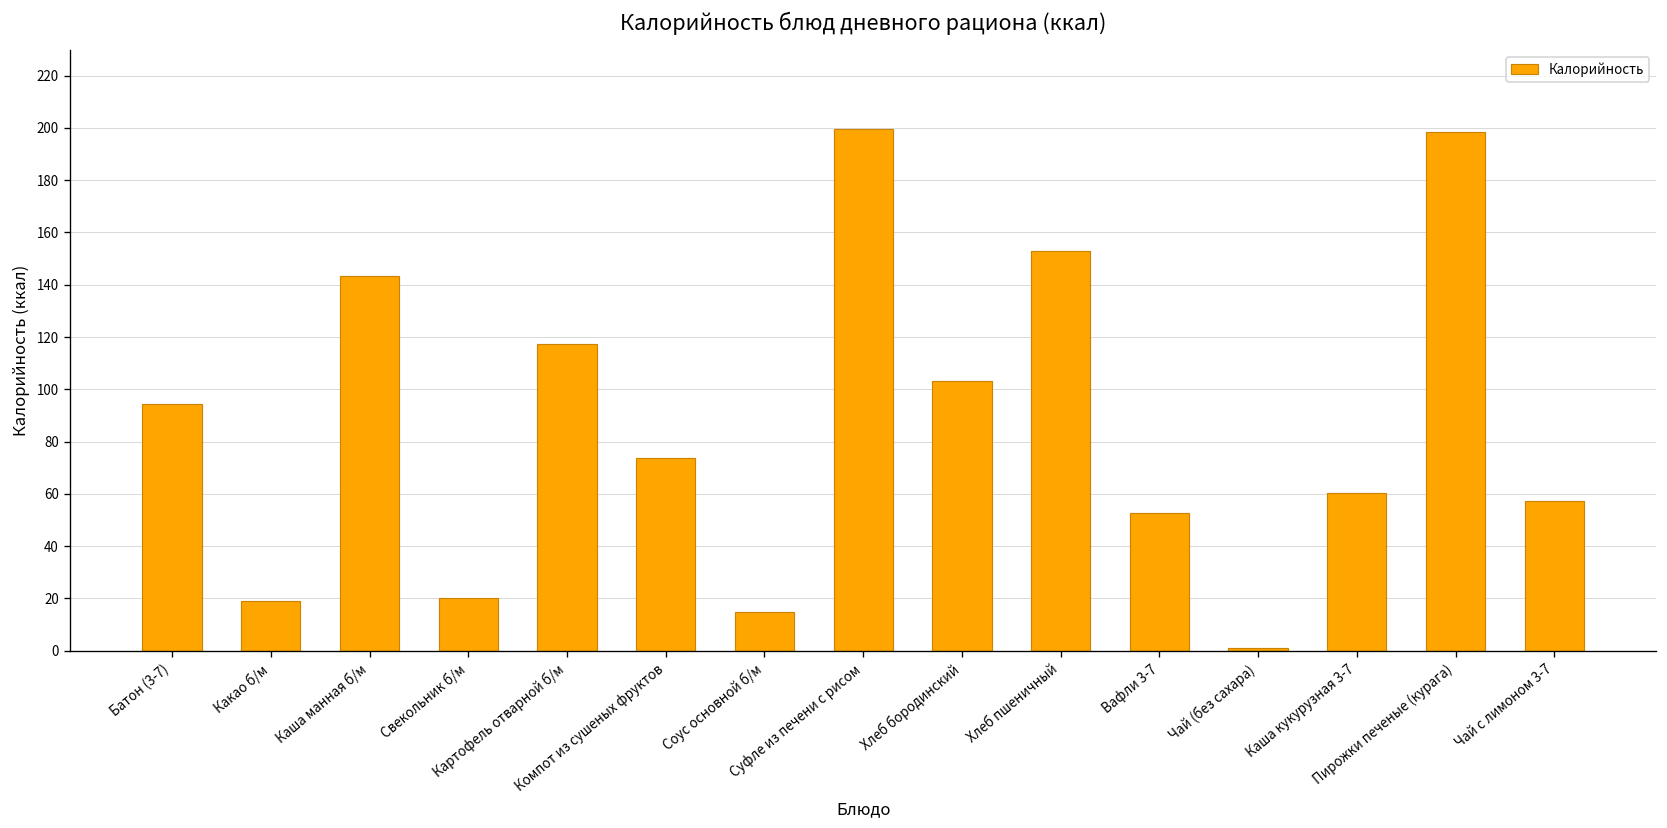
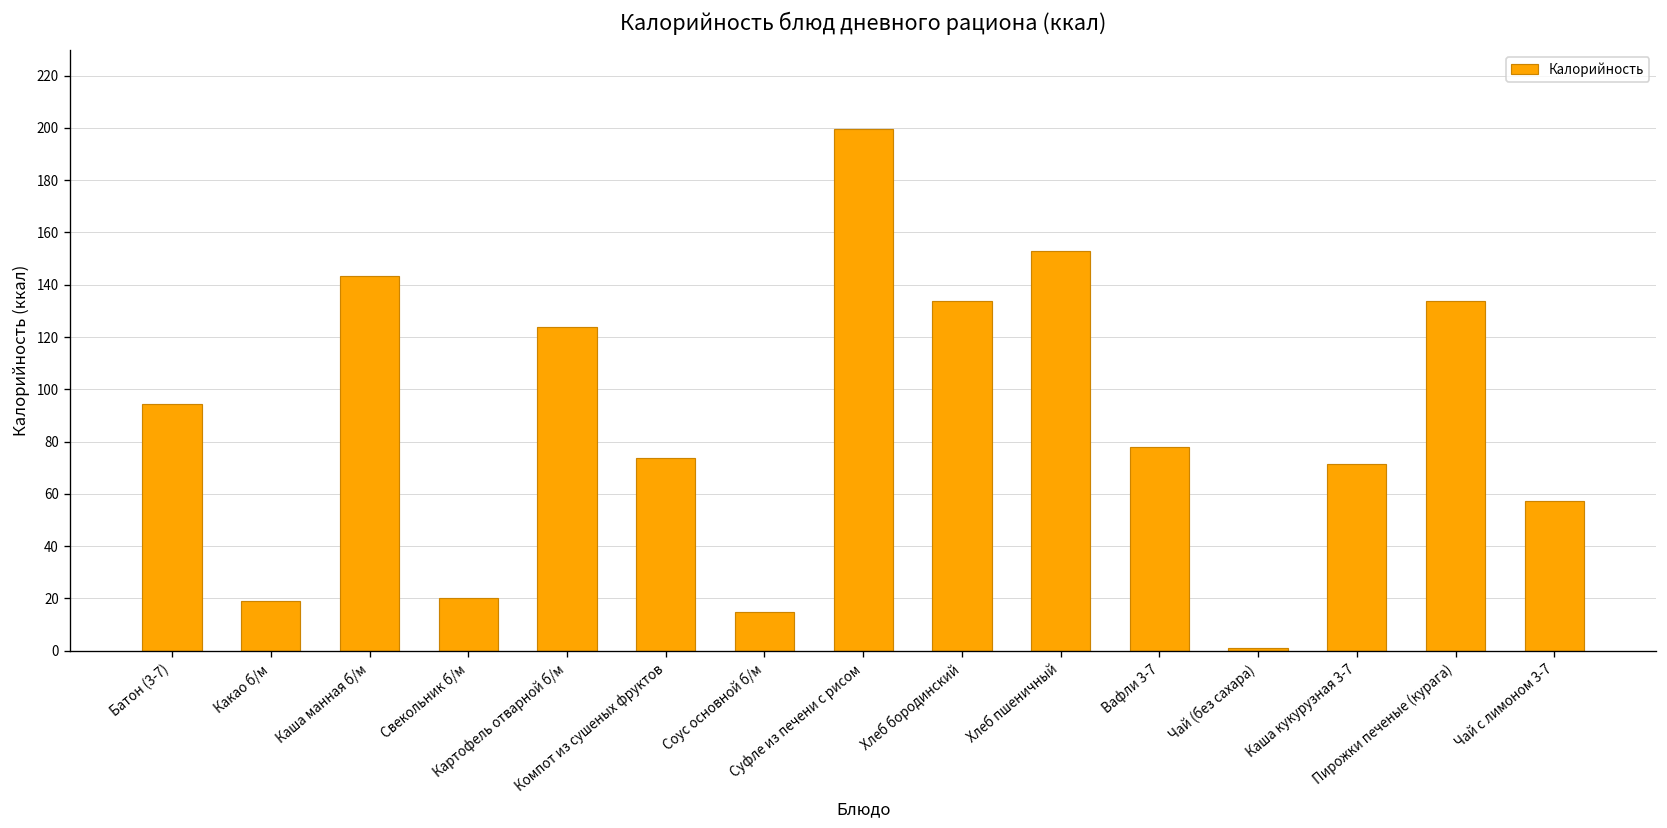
  {
    "Батон (3-7)": 95,
    "Какао б/м": 19,
    "Каша манная б/м": 143,
    "Свекольник б/м": 20,
-   "Картофель отварной б/м": 117,
+   "Картофель отварной б/м": 124,
    "Компот из сушеных фруктов": 74,
    "Соус основной б/м": 15,
    "Суфле из печени с рисом": 200,
-   "Хлеб бородинский": 103,
+   "Хлеб бородинский": 134,
    "Хлеб пшеничный": 153,
-   "Вафли 3-7": 53,
-   "Каша кукурузная 3-7": 60,
-   "Пирожки печеные (курага)": 199,
+   "Вафли 3-7": 78,
+   "Каша кукурузная 3-7": 71,
+   "Пирожки печеные (курага)": 134,
    "Чай с лимоном 3-7": 57
  }
